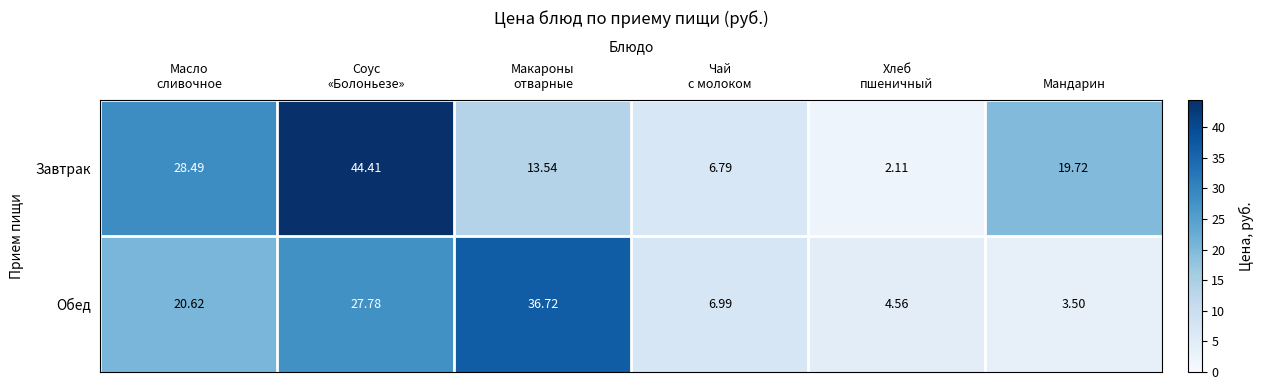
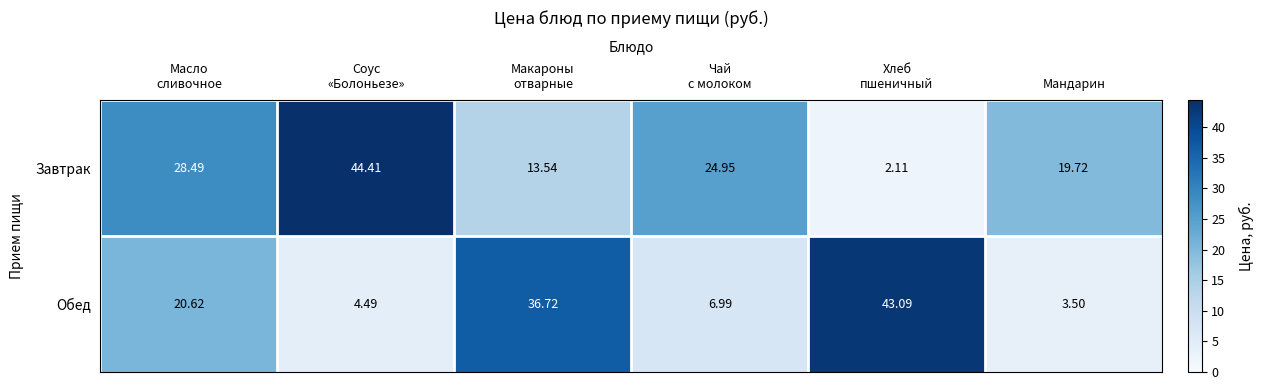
  {
    "Завтрак": {
      "Масло сливочное": 28.49,
      "Соус «Болоньезе»": 44.41,
      "Макароны отварные": 13.54,
-     "Чай с молоком": 6.79,
+     "Чай с молоком": 24.95,
      "Хлеб пшеничный": 2.11,
      "Мандарин": 19.72
    },
    "Обед": {
      "Масло сливочное": 20.62,
-     "Соус «Болоньезе»": 27.78,
+     "Соус «Болоньезе»": 4.49,
      "Макароны отварные": 36.72,
      "Чай с молоком": 6.99,
-     "Хлеб пшеничный": 4.56,
+     "Хлеб пшеничный": 43.09,
      "Мандарин": 3.50
    }
  }
